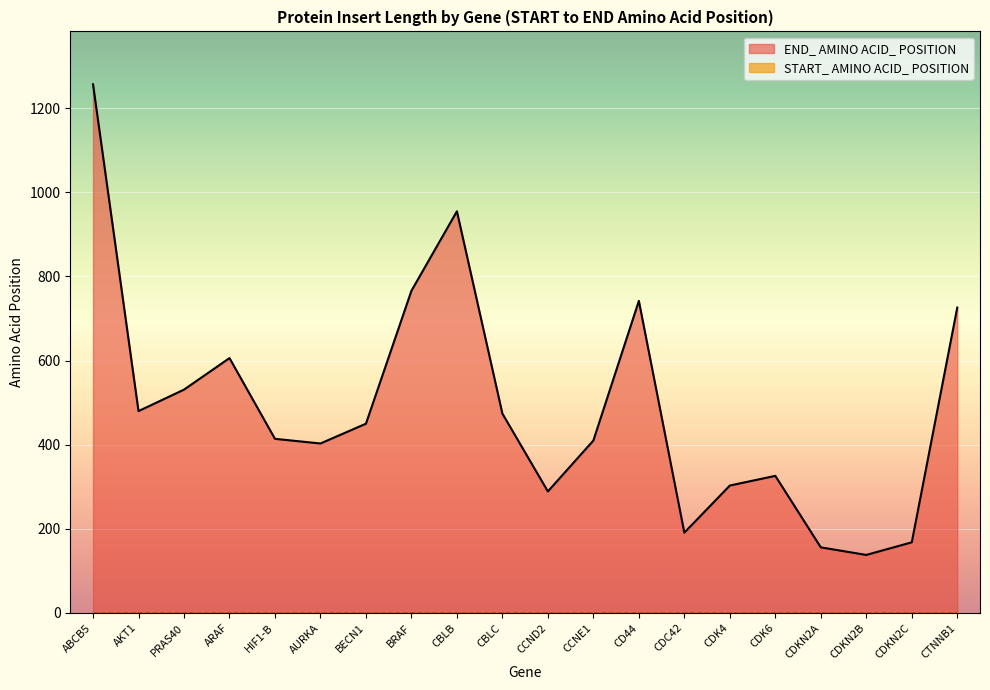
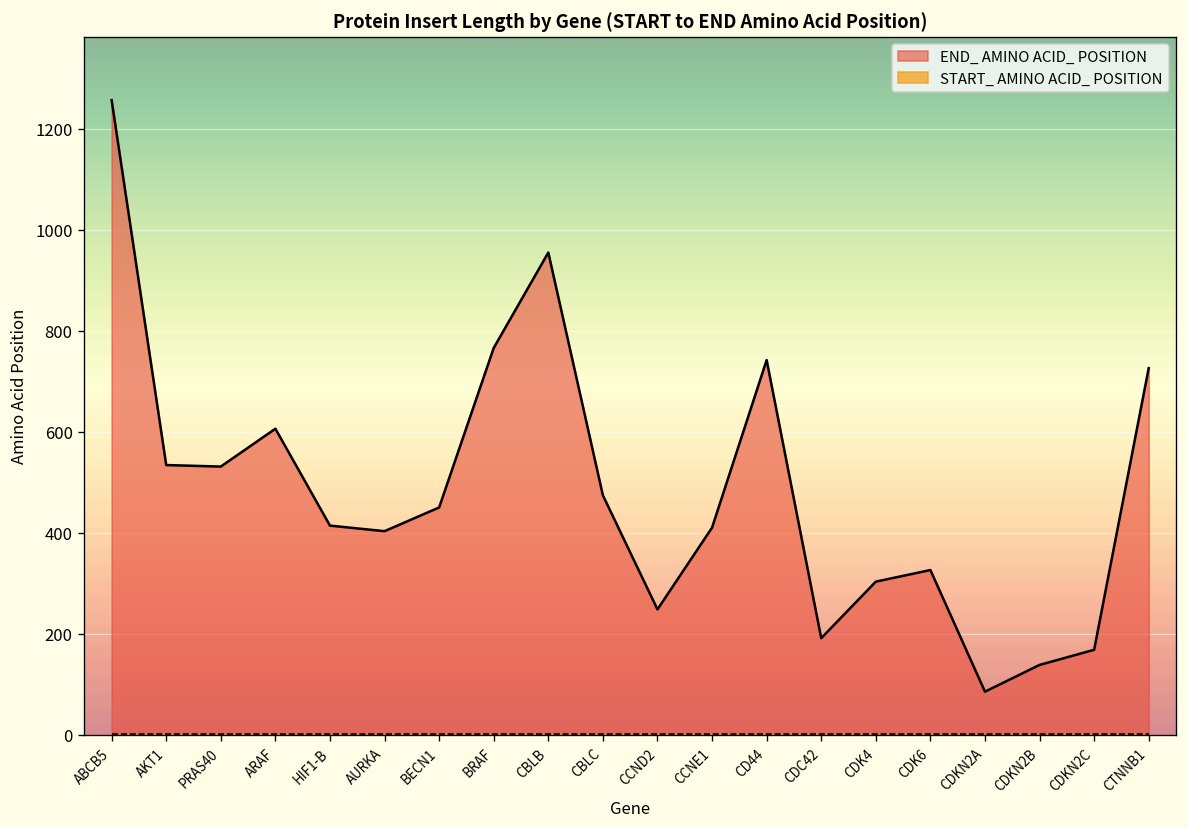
  {
    "END_ AMINO ACID_ POSITION": {
      "ABCB5": 1260,
-     "AKT1": 480,
+     "AKT1": 530,
      "PRAS40": 530,
      "ARAF": 610,
      "HIF1-B": 410,
      "AURKA": 400,
      "BECN1": 450,
      "BRAF": 770,
      "CBLB": 960,
      "CBLC": 470,
-     "CCND2": 290,
+     "CCND2": 250,
      "CCNE1": 410,
      "CD44": 740,
      "CDC42": 190,
      "CDK4": 300,
      "CDK6": 330,
-     "CDKN2A": 160,
+     "CDKN2A": 90,
      "CDKN2B": 140,
      "CDKN2C": 170,
      "CTNNB1": 730
    },
    "START_ AMINO ACID_ POSITION": {
      "ABCB5": 0,
      "AKT1": 0,
      "PRAS40": 0,
      "ARAF": 0,
      "HIF1-B": 0,
      "AURKA": 0,
      "BECN1": 0,
      "BRAF": 0,
      "CBLB": 0,
      "CBLC": 0,
      "CCND2": 0,
      "CCNE1": 0,
      "CD44": 0,
      "CDC42": 0,
      "CDK4": 0,
      "CDK6": 0,
      "CDKN2A": 0,
      "CDKN2B": 0,
      "CDKN2C": 0,
      "CTNNB1": 0
    }
  }
